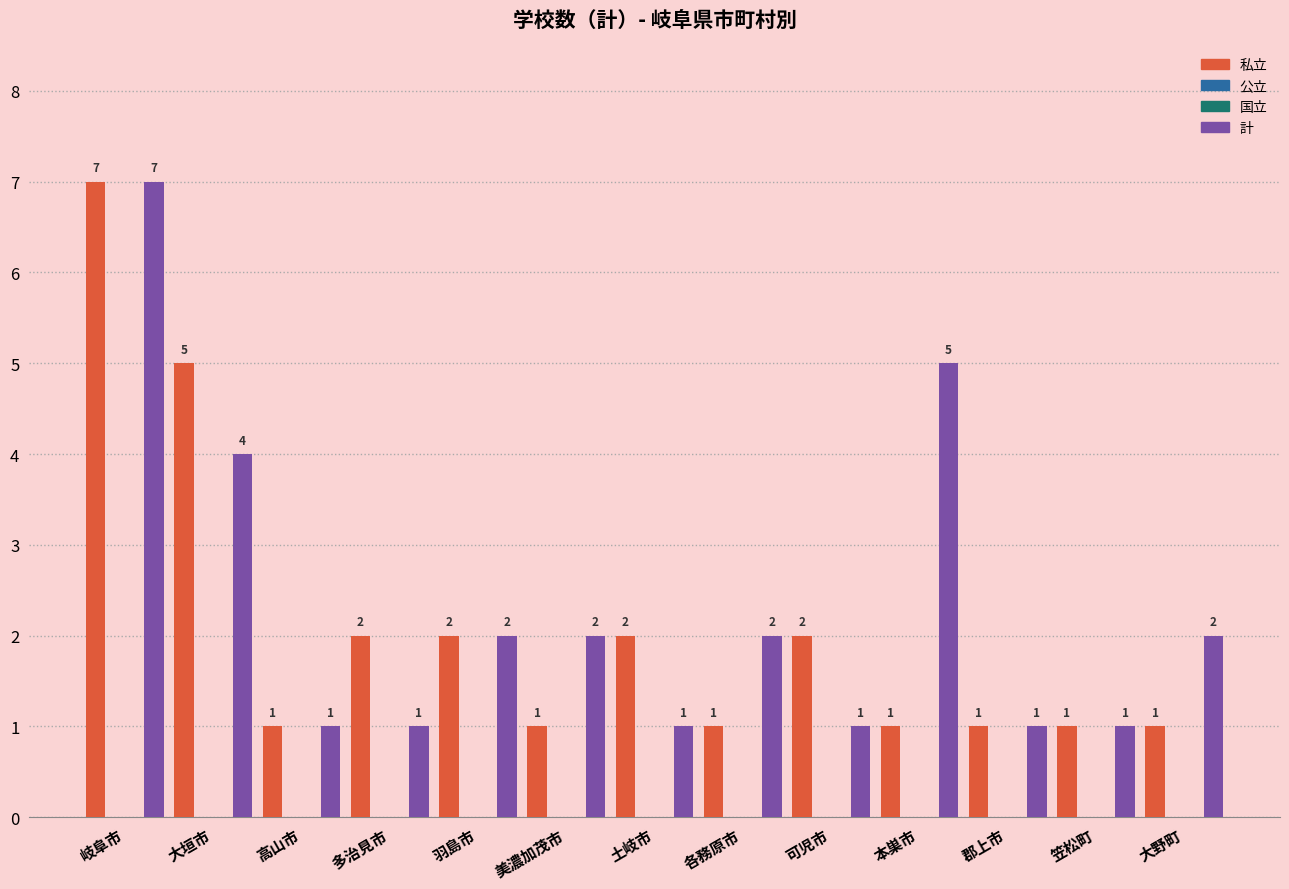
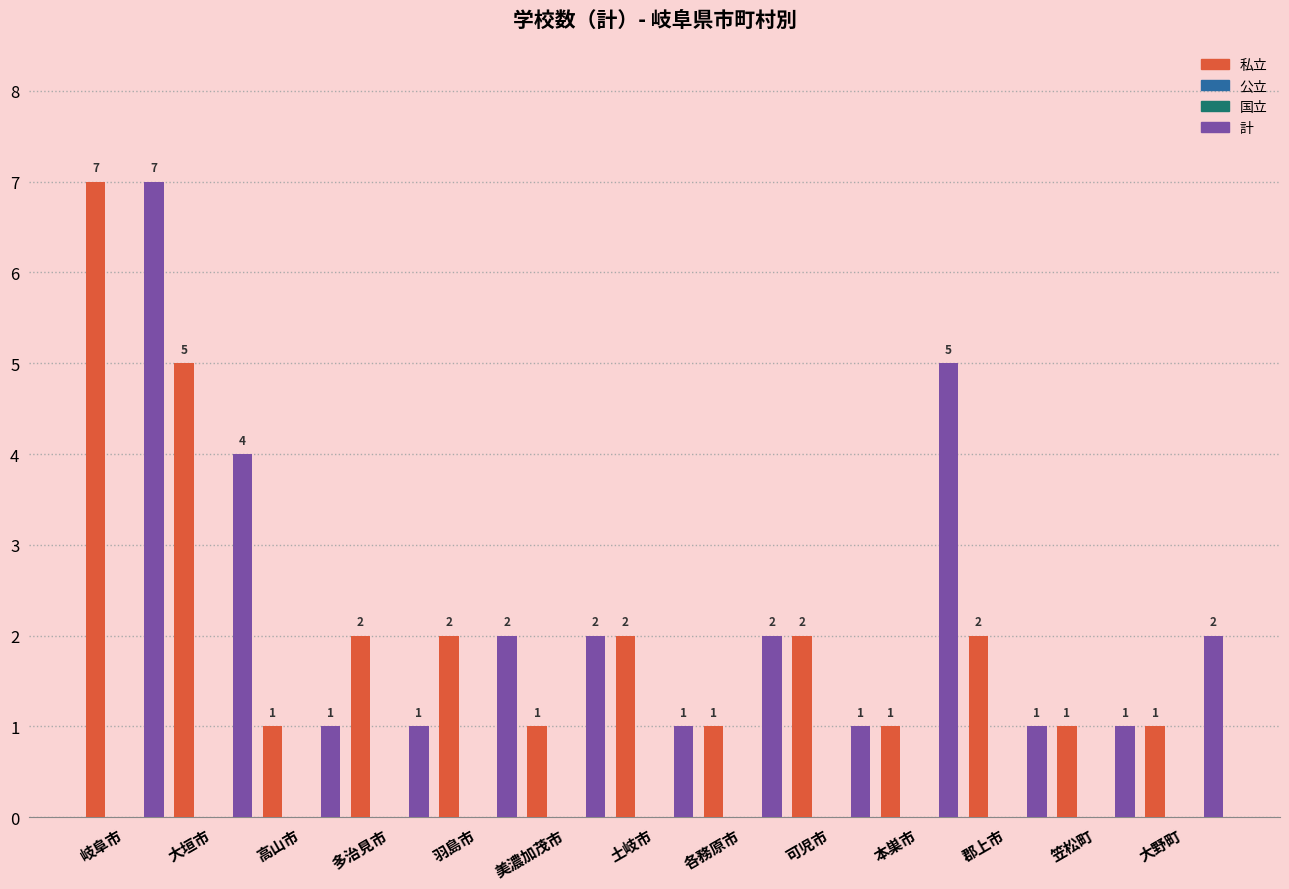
  {
    "私立": {
      "岐阜市": 7,
      "大垣市": 5,
      "高山市": 1,
      "多治見市": 2,
      "羽島市": 2,
      "美濃加茂市": 1,
      "土岐市": 2,
      "各務原市": 1,
      "可児市": 2,
      "本巣市": 1,
-     "郡上市": 1,
+     "郡上市": 2,
      "笠松町": 1,
      "大野町": 1
    },
    "計": {
      "岐阜市": 7,
      "大垣市": 4,
      "高山市": 1,
      "多治見市": 1,
      "羽島市": 2,
      "美濃加茂市": 2,
      "土岐市": 1,
      "各務原市": 2,
      "可児市": 1,
      "本巣市": 5,
      "郡上市": 1,
      "笠松町": 1,
      "大野町": 2
    }
  }
